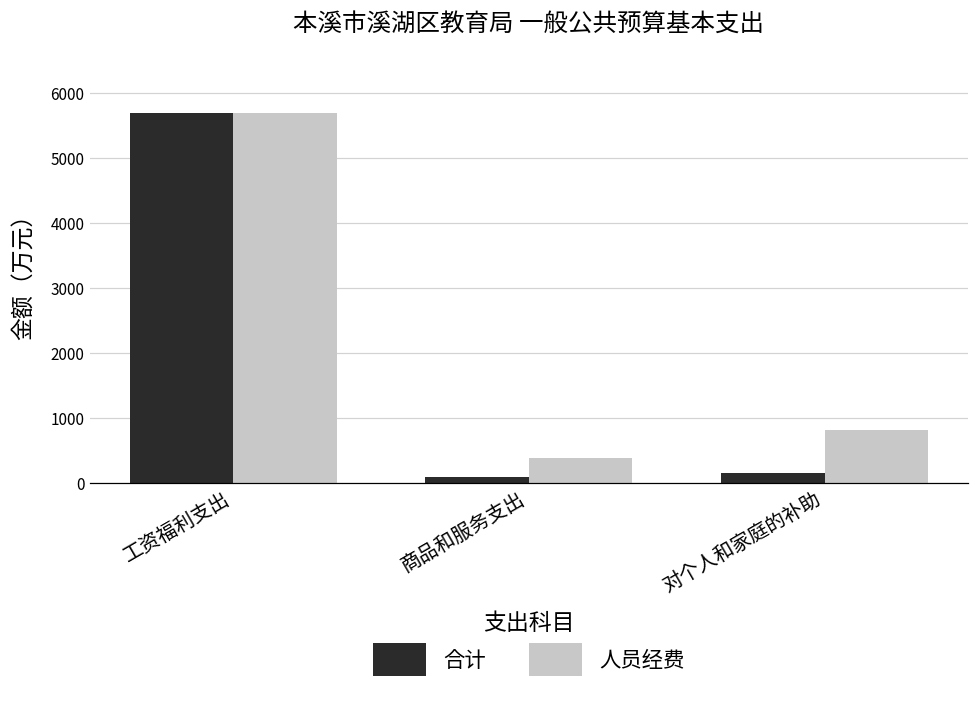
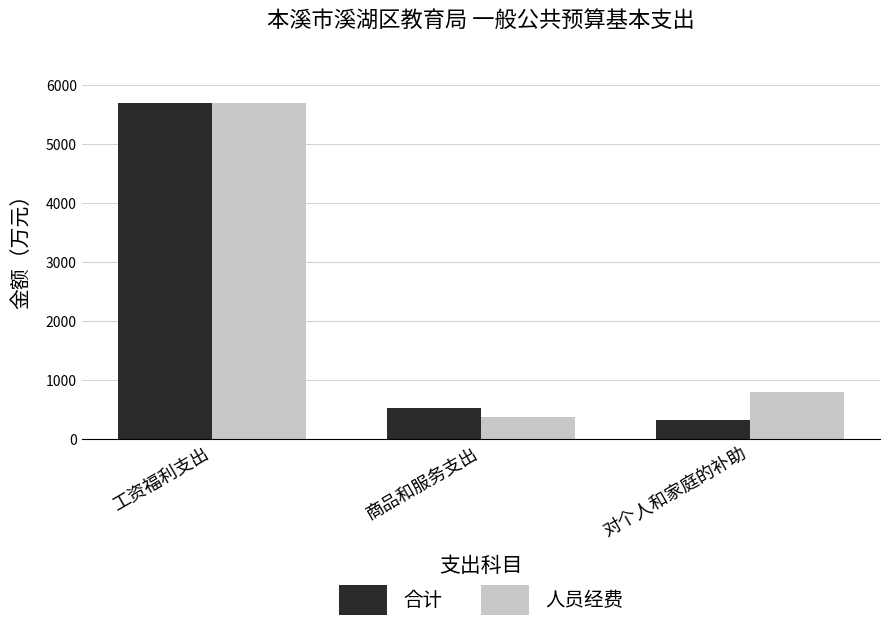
  {
    "合计": {
      "工资福利支出": 5700,
-     "商品和服务支出": 100,
-     "对个人和家庭的补助": 200
+     "商品和服务支出": 500,
+     "对个人和家庭的补助": 300
    },
    "人员经费": {
      "工资福利支出": 5700,
      "商品和服务支出": 400,
      "对个人和家庭的补助": 800
    }
  }
